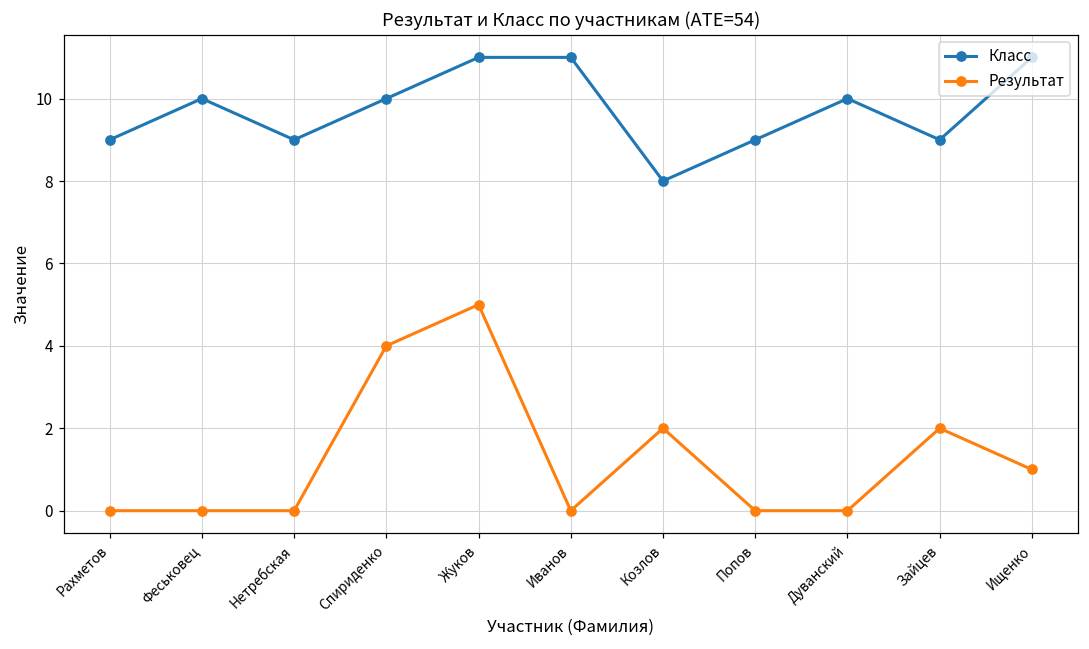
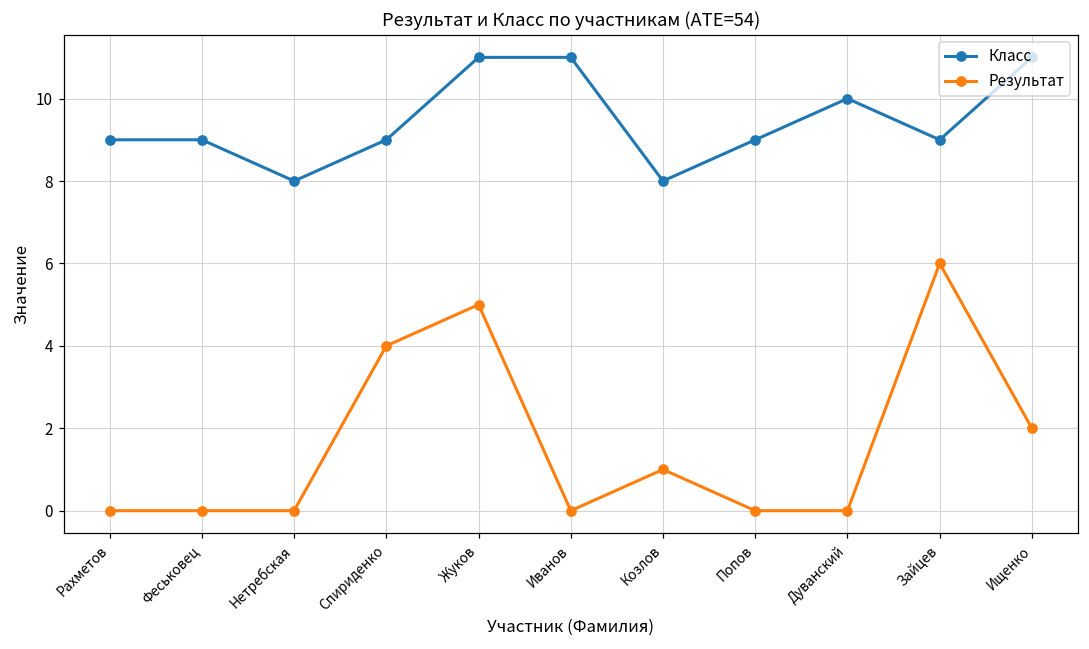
  {
    "Класс": {
      "Рахметов": 9,
-     "Феськовец": 10,
-     "Нетребская": 9,
-     "Спириденко": 10,
+     "Феськовец": 9,
+     "Нетребская": 8,
+     "Спириденко": 9,
      "Жуков": 11,
      "Иванов": 11,
      "Козлов": 8,
      "Попов": 9,
      "Дуванский": 10,
      "Зайцев": 9
    },
    "Результат": {
      "Рахметов": 0,
      "Феськовец": 0,
      "Нетребская": 0,
      "Спириденко": 4,
      "Жуков": 5,
      "Иванов": 0,
-     "Козлов": 2,
+     "Козлов": 1,
      "Попов": 0,
      "Дуванский": 0,
-     "Зайцев": 2,
-     "Ищенко": 1
+     "Зайцев": 6,
+     "Ищенко": 2
    }
  }
